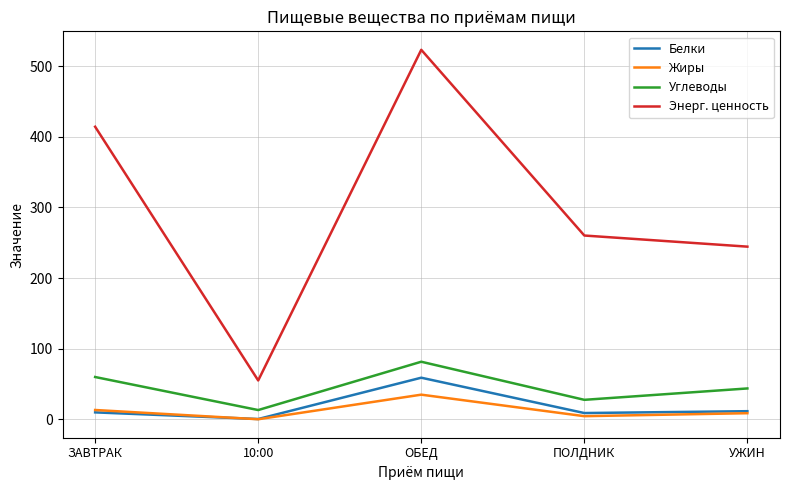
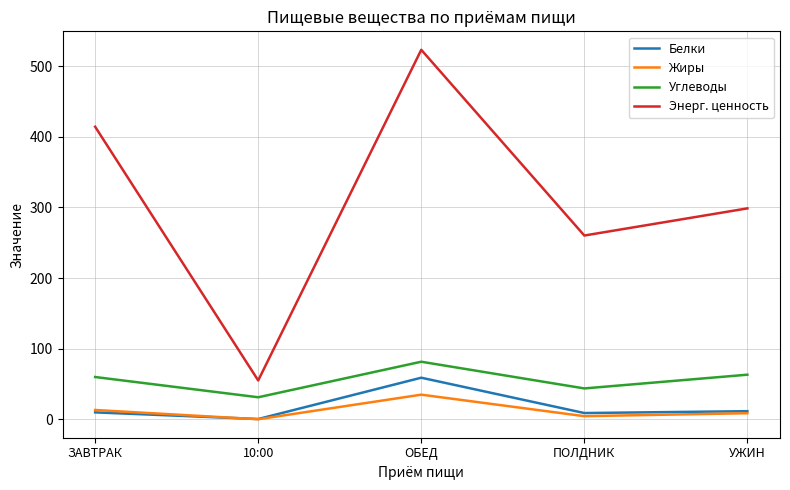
  {
    "Белки": {
      "ОБЕД": 60,
      "ПОЛДНИК": 10
    },
    "Жиры": {
      "ОБЕД": 30,
      "ПОЛДНИК": 0
    },
    "Углеводы": {
      "ЗАВТРАК": 60,
-     "10:00": 10,
+     "10:00": 30,
      "ОБЕД": 80,
-     "ПОЛДНИК": 30,
-     "УЖИН": 40
+     "ПОЛДНИК": 40,
+     "УЖИН": 60
    },
    "Энерг. ценность": {
      "ЗАВТРАК": 410,
      "10:00": 60,
      "ОБЕД": 520,
      "ПОЛДНИК": 260,
-     "УЖИН": 240
+     "УЖИН": 300
    }
  }
